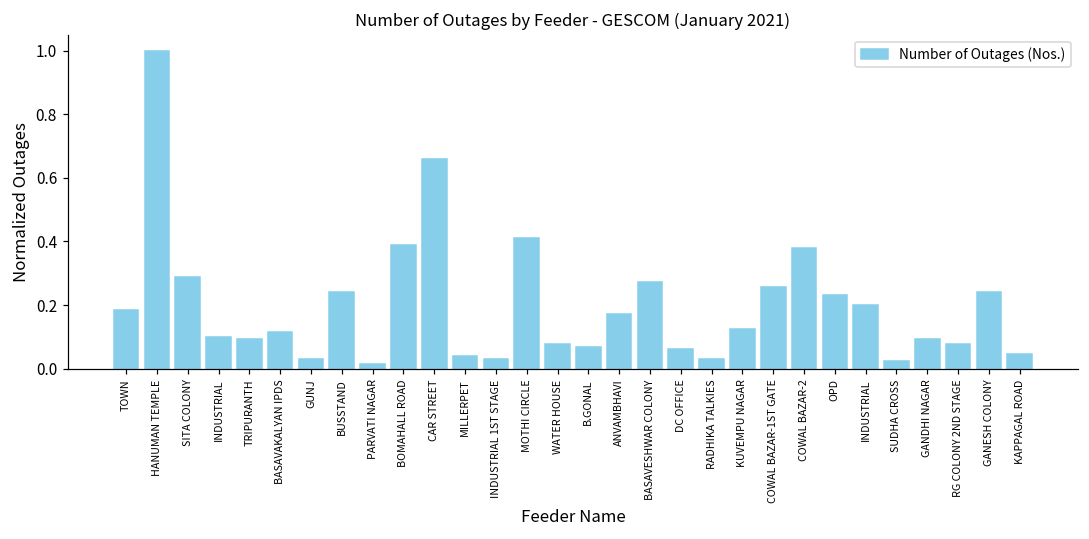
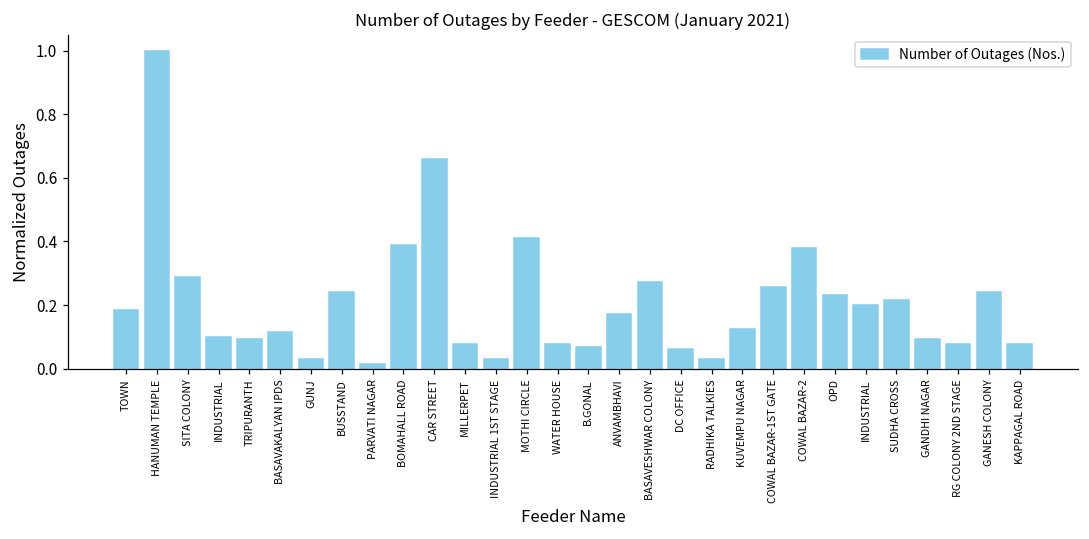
  {
    "TOWN": 0.19,
    "HANUMAN TEMPLE": 1.00,
    "SITA COLONY": 0.29,
    "TRIPURANTH": 0.09,
    "BASAVAKALYAN IPDS": 0.12,
    "GUNJ": 0.03,
    "BUSSTAND": 0.24,
    "PARVATI NAGAR": 0.02,
    "BOMAHALL ROAD": 0.39,
    "CAR STREET": 0.66,
-   "MILLERPET": 0.04,
+   "MILLERPET": 0.08,
    "INDUSTRIAL 1ST STAGE": 0.03,
    "MOTHI CIRCLE": 0.41,
    "WATER HOUSE": 0.08,
    "B.GONAL": 0.07,
    "ANVAMBHAVI": 0.17,
    "BASAVESHWAR COLONY": 0.27,
    "DC OFFICE": 0.06,
    "RADHIKA TALKIES": 0.03,
    "KUVEMPU NAGAR": 0.12,
    "COWAL BAZAR-1ST GATE": 0.26,
    "COWAL BAZAR-2": 0.38,
    "OPD": 0.23,
-   "SUDHA CROSS": 0.02,
+   "SUDHA CROSS": 0.22,
    "GANDHI NAGAR": 0.09,
    "RG COLONY 2ND STAGE": 0.08,
    "GANESH COLONY": 0.24,
-   "KAPPAGAL ROAD": 0.05
+   "KAPPAGAL ROAD": 0.08
  }
